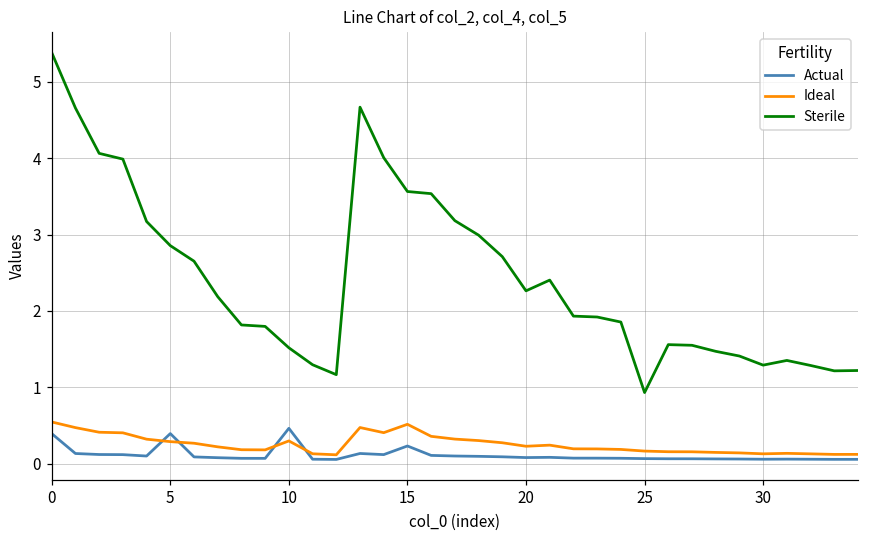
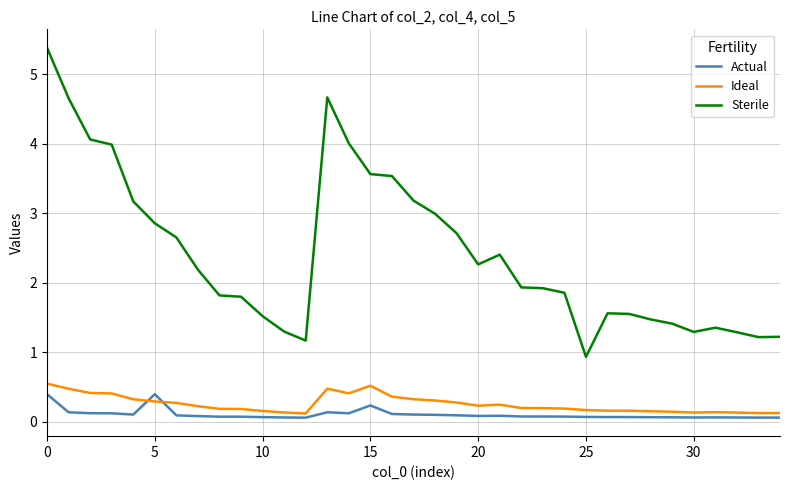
  {
    "Actual": {
      "0": 0.4,
      "5": 0.4,
-     "10": 0.5,
+     "10": 0.1,
      "15": 0.2,
      "20": 0.1,
      "25": 0.1,
      "30": 0.1
    },
    "Ideal": {
      "0": 0.5,
      "5": 0.3,
-     "10": 0.3,
+     "10": 0.2,
      "15": 0.5,
      "20": 0.2,
      "25": 0.2,
      "30": 0.1
    },
    "Sterile": {
      "0": 5.4,
      "5": 2.9,
      "10": 1.5,
      "15": 3.6,
      "20": 2.3,
      "25": 0.9,
      "30": 1.3
    }
  }
